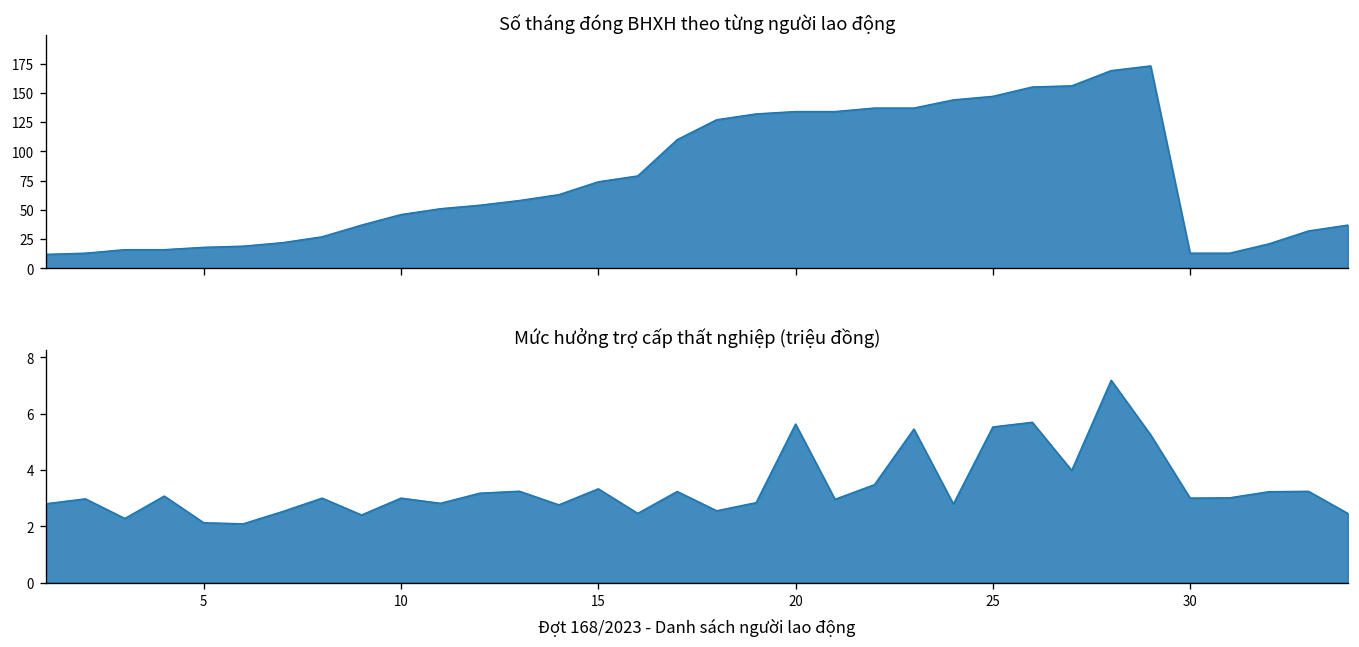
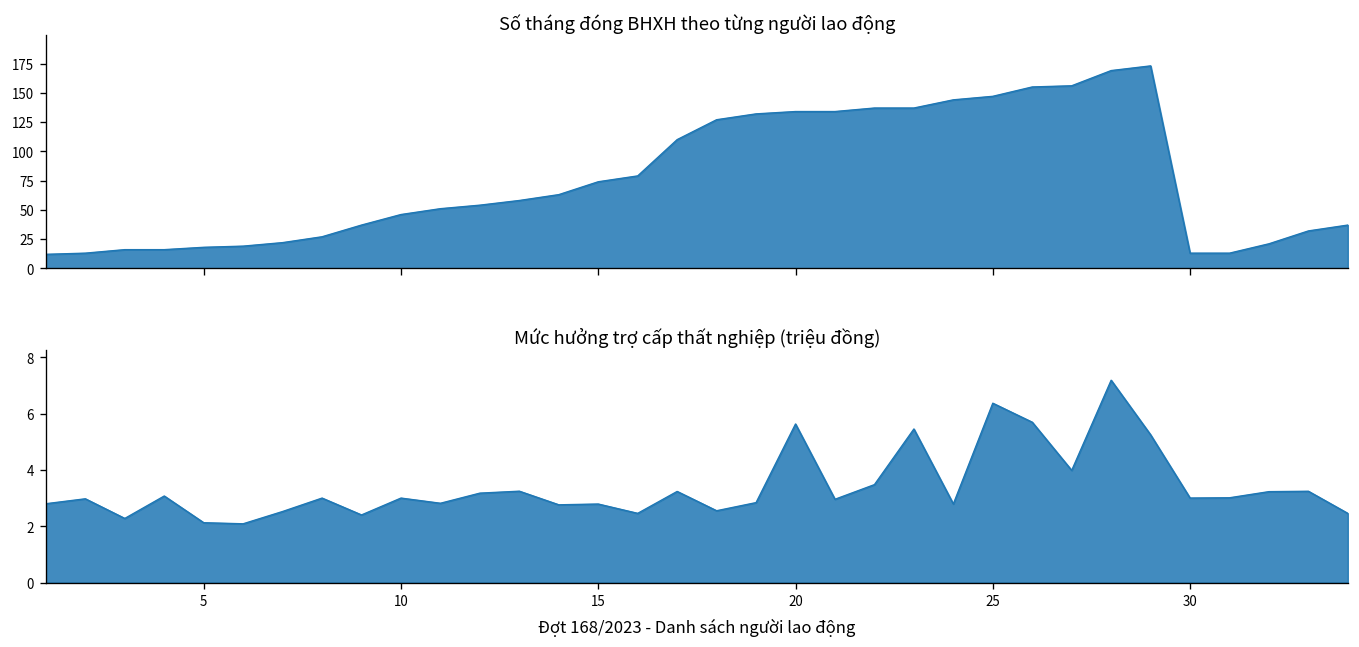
  {
    "Mức hưởng trợ cấp thất nghiệp (triệu đồng)": {
      "5": 2.1,
      "10": 3.0,
-     "15": 3.3,
+     "15": 2.8,
      "20": 5.6,
-     "25": 5.5,
+     "25": 6.4,
      "30": 3.0
    }
  }
